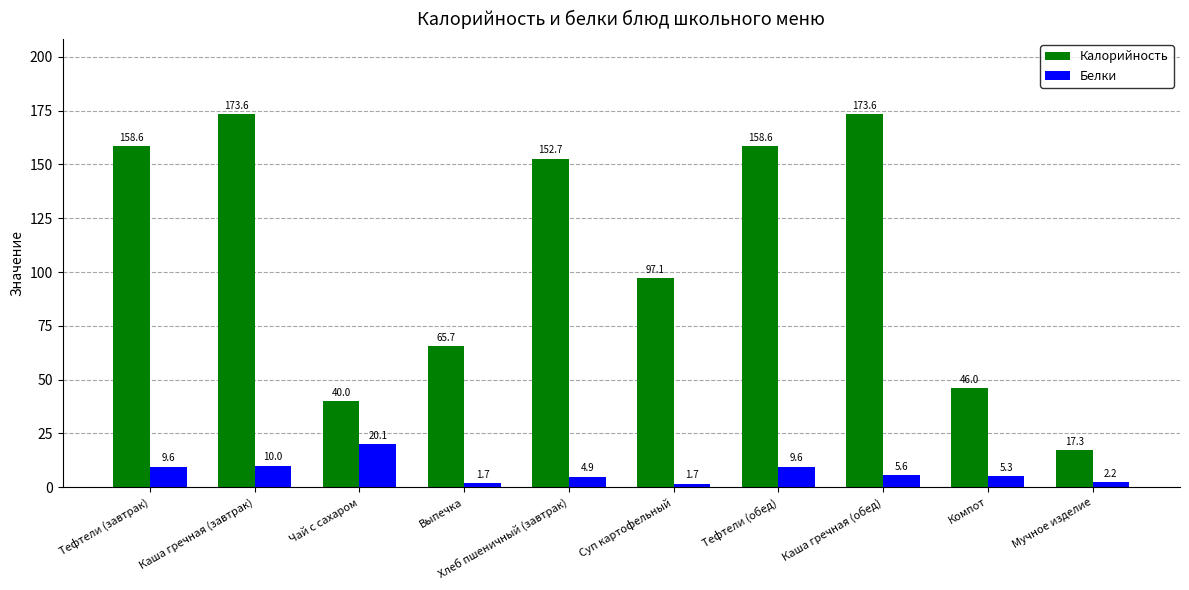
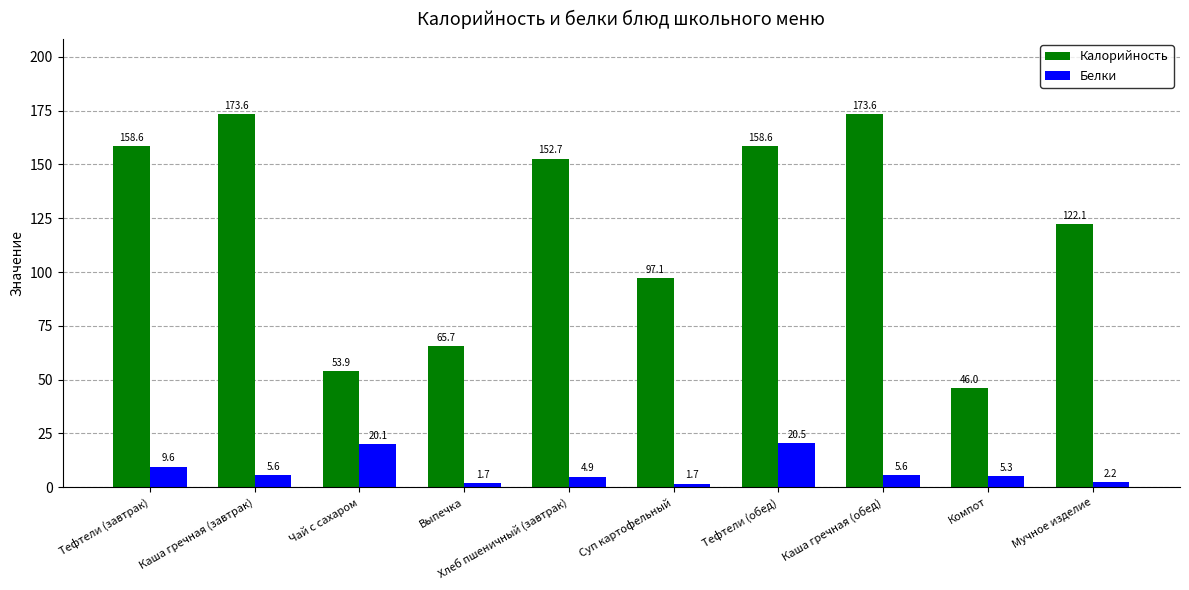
  {
    "Калорийность": {
      "Тефтели (завтрак)": 158.6,
      "Каша гречная (завтрак)": 173.6,
-     "Чай с сахаром": 40.0,
+     "Чай с сахаром": 53.9,
      "Выпечка": 65.7,
      "Хлеб пшеничный (завтрак)": 152.7,
      "Суп картофельный": 97.1,
      "Тефтели (обед)": 158.6,
      "Каша гречная (обед)": 173.6,
      "Компот": 46.0,
-     "Мучное изделие": 17.3
+     "Мучное изделие": 122.1
    },
    "Белки": {
      "Тефтели (завтрак)": 9.6,
-     "Каша гречная (завтрак)": 10.0,
+     "Каша гречная (завтрак)": 5.6,
      "Чай с сахаром": 20.1,
      "Выпечка": 1.7,
      "Хлеб пшеничный (завтрак)": 4.9,
      "Суп картофельный": 1.7,
-     "Тефтели (обед)": 9.6,
+     "Тефтели (обед)": 20.5,
      "Каша гречная (обед)": 5.6,
      "Компот": 5.3,
      "Мучное изделие": 2.2
    }
  }
